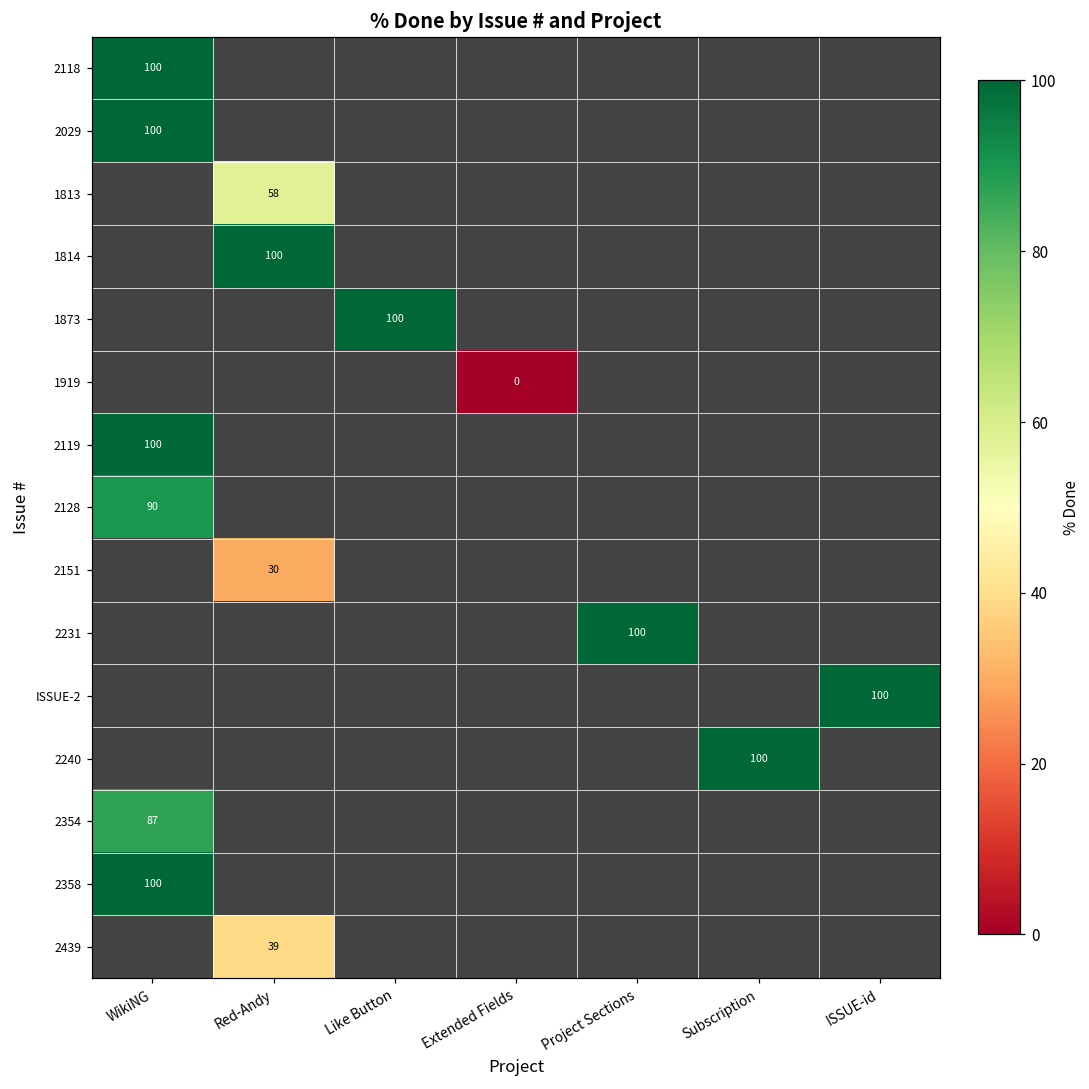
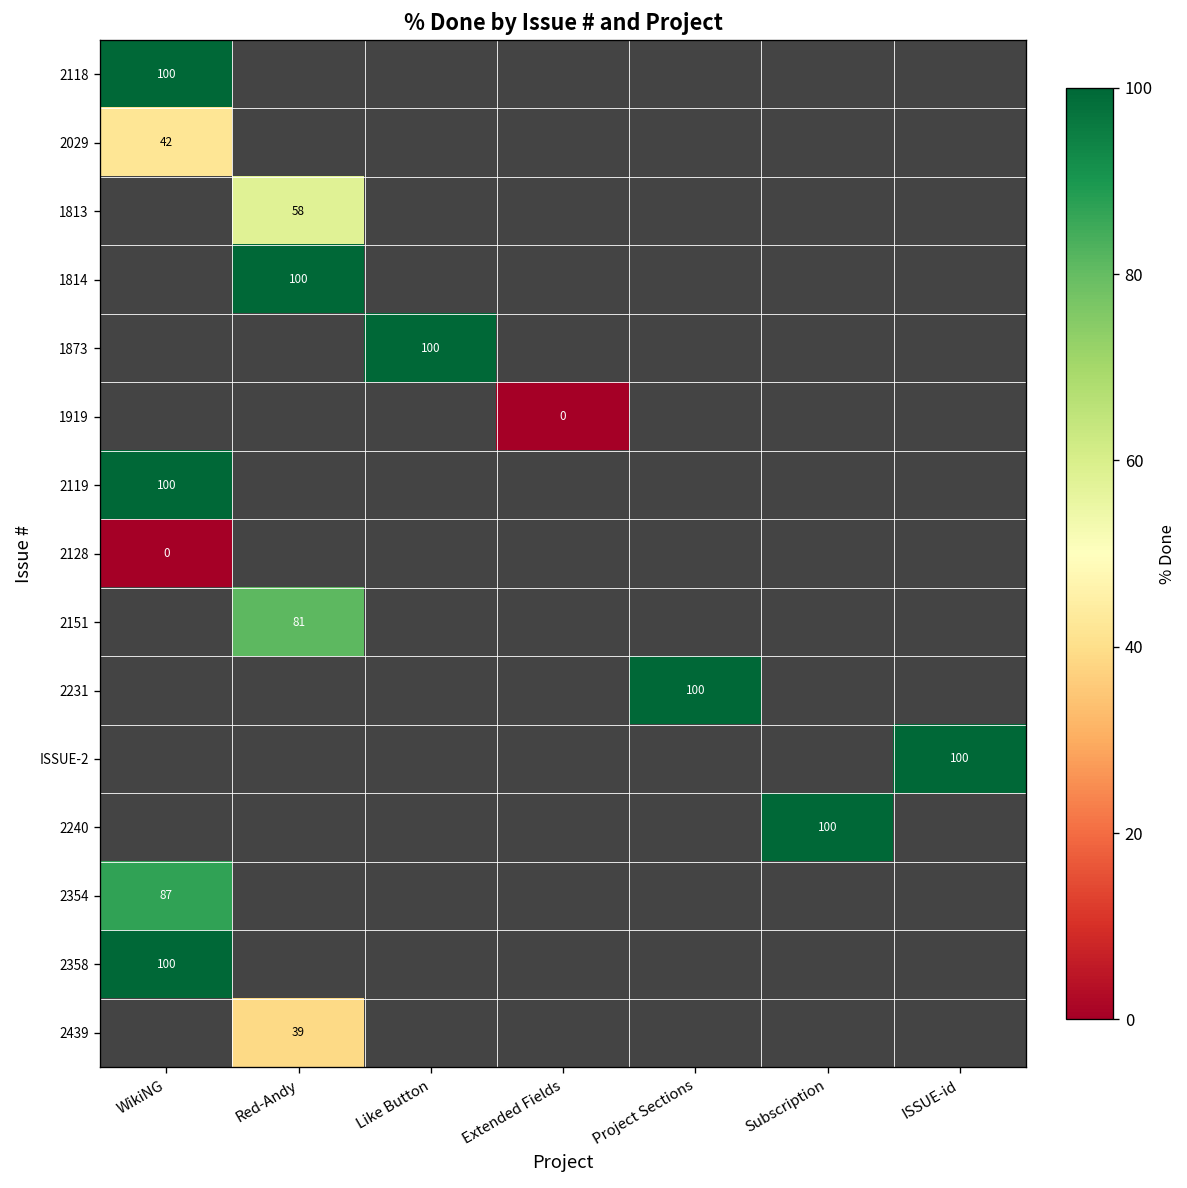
  {
    "2118": {
      "WikiNG": 100
    },
    "2029": {
-     "WikiNG": 100
+     "WikiNG": 42
    },
    "1813": {
      "Red-Andy": 58
    },
    "1814": {
      "Red-Andy": 100
    },
    "1873": {
      "Like Button": 100
    },
    "1919": {
      "Extended Fields": 0
    },
    "2119": {
      "WikiNG": 100
    },
    "2128": {
-     "WikiNG": 90
+     "WikiNG": 0
    },
    "2151": {
-     "Red-Andy": 30
+     "Red-Andy": 81
    },
    "2231": {
      "Project Sections": 100
    },
    "ISSUE-2": {
      "ISSUE-id": 100
    },
    "2240": {
      "Subscription": 100
    },
    "2354": {
      "WikiNG": 87
    },
    "2358": {
      "WikiNG": 100
    },
    "2439": {
      "Red-Andy": 39
    }
  }
